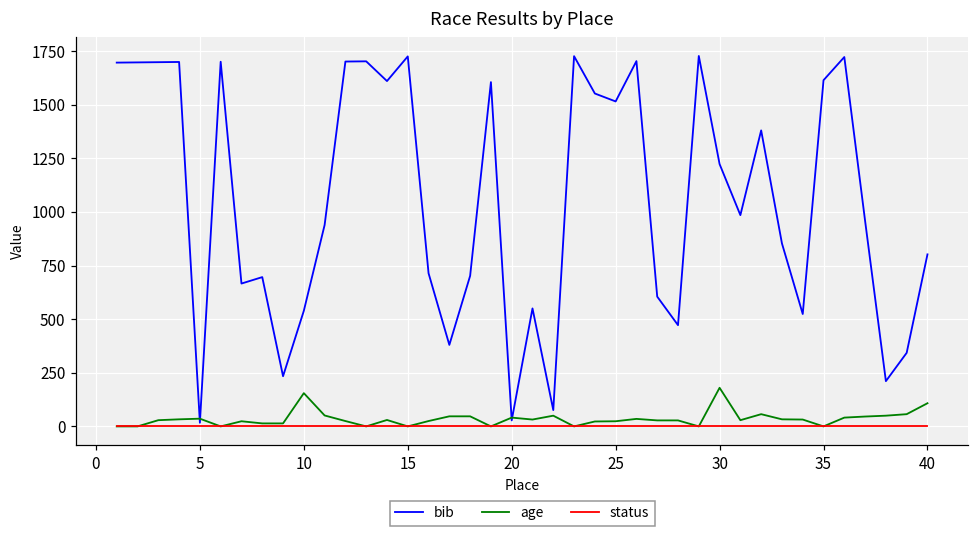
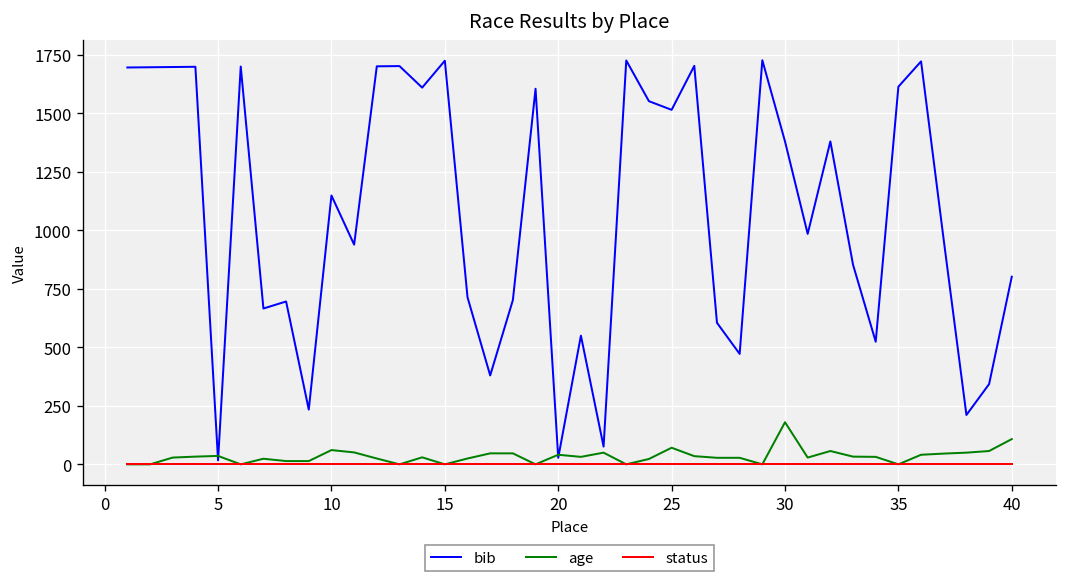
  {
    "bib": {
      "5": 20,
-     "10": 540,
+     "10": 1150,
      "15": 1730,
      "20": 30,
      "25": 1520,
-     "30": 1220,
+     "30": 1380,
      "35": 1610,
      "40": 800
    },
    "age": {
      "5": 40,
-     "10": 160,
+     "10": 60,
      "20": 40,
-     "25": 20,
+     "25": 70,
      "30": 180,
      "40": 110
    },
    "status": {
      "5": 0,
      "10": 0,
      "20": 0,
      "25": 0,
      "30": 0,
      "40": 0
    }
  }
